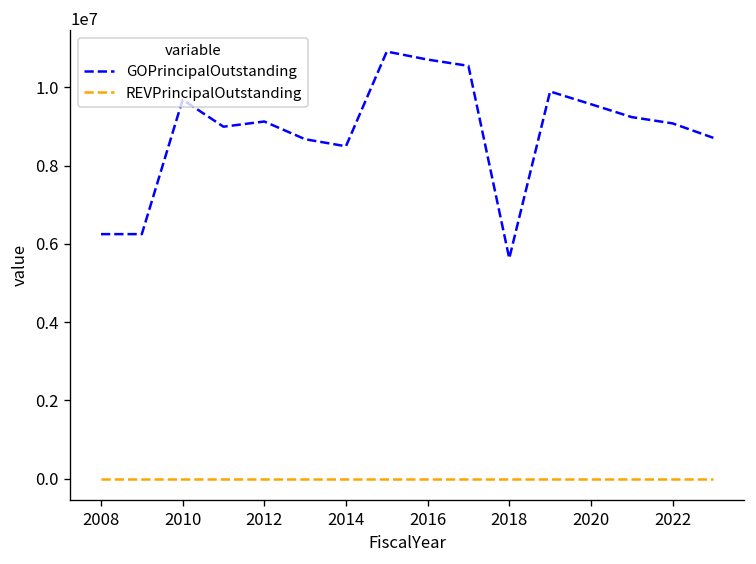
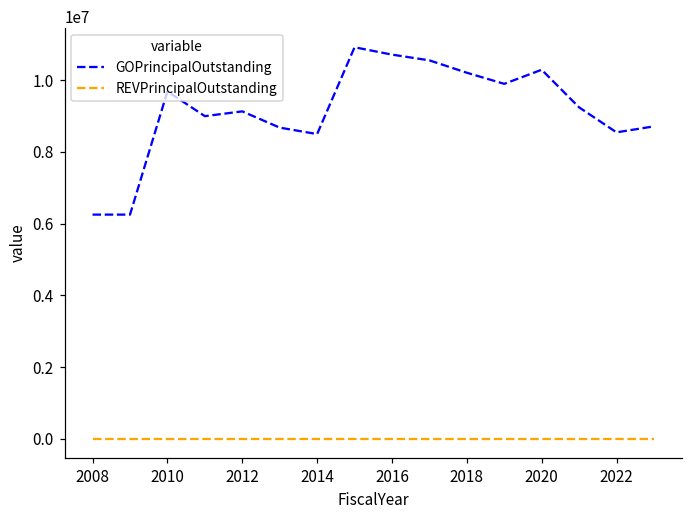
  {
    "GOPrincipalOutstanding": {
      "2008": 6300000,
      "2012": 9100000,
      "2014": 8500000,
      "2016": 10700000,
-     "2018": 5600000,
-     "2020": 9600000,
-     "2022": 9100000
+     "2018": 10200000,
+     "2020": 10300000,
+     "2022": 8500000
    },
    "REVPrincipalOutstanding": {
      "2008": 0,
      "2010": 0,
      "2012": 0,
      "2014": 0,
      "2016": 0,
      "2018": 0,
      "2020": 0,
      "2022": 0
    }
  }
